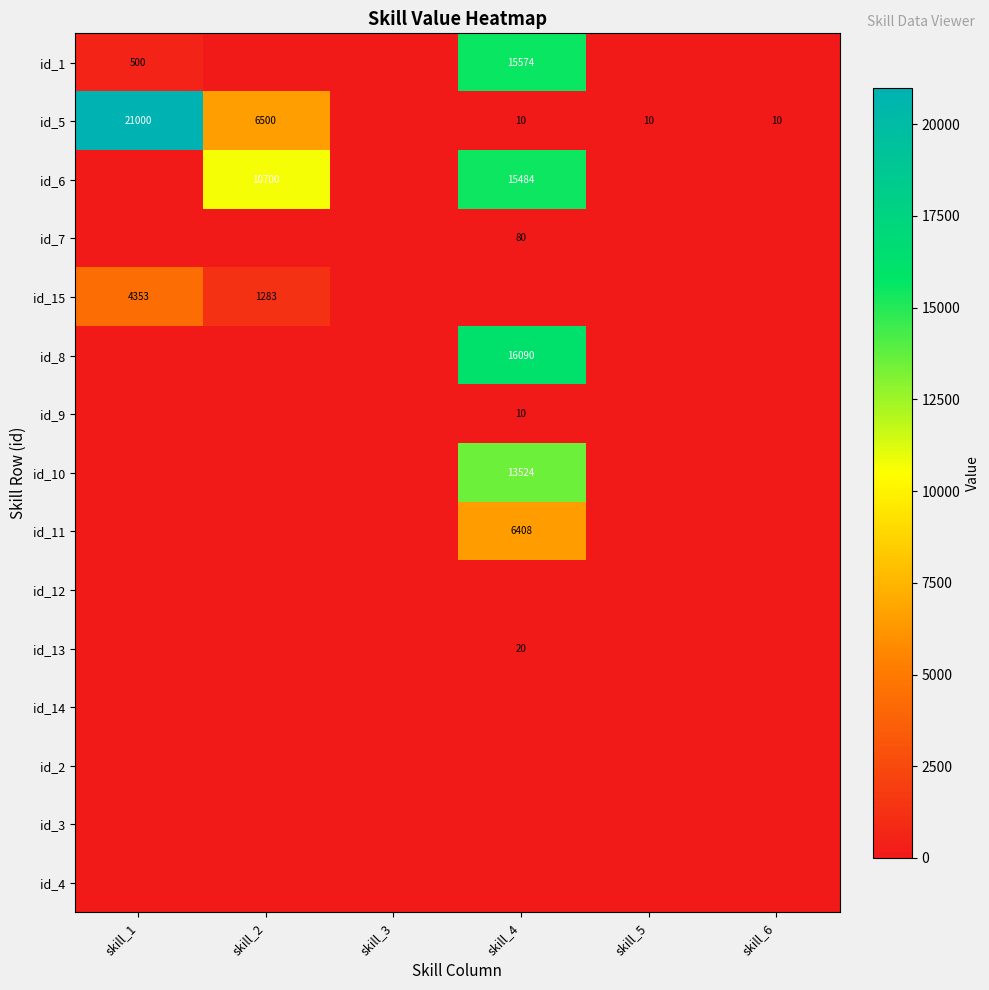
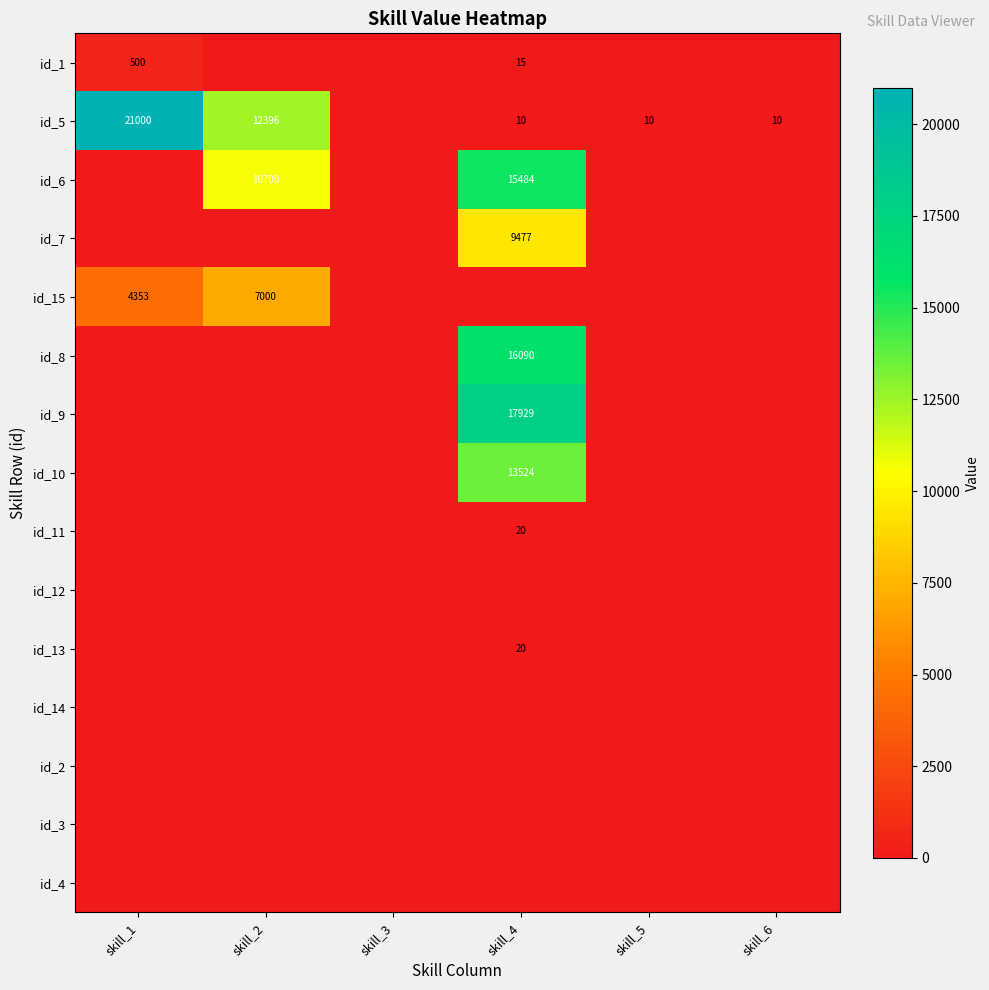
  {
    "id_1": {
      "skill_1": 500,
-     "skill_4": 15574
+     "skill_4": 15
    },
    "id_5": {
      "skill_1": 21000,
-     "skill_2": 6500,
+     "skill_2": 12396,
      "skill_4": 10,
      "skill_5": 10,
      "skill_6": 10
    },
    "id_6": {
      "skill_2": 10700,
      "skill_4": 15484
    },
    "id_7": {
-     "skill_4": 80
+     "skill_4": 9477
    },
    "id_15": {
      "skill_1": 4353,
-     "skill_2": 1283
+     "skill_2": 7000
    },
    "id_8": {
      "skill_4": 16090
    },
    "id_9": {
-     "skill_4": 10
+     "skill_4": 17929
    },
    "id_10": {
      "skill_4": 13524
    },
    "id_11": {
-     "skill_4": 6408
+     "skill_4": 20
    },
    "id_13": {
      "skill_4": 20
    }
  }
